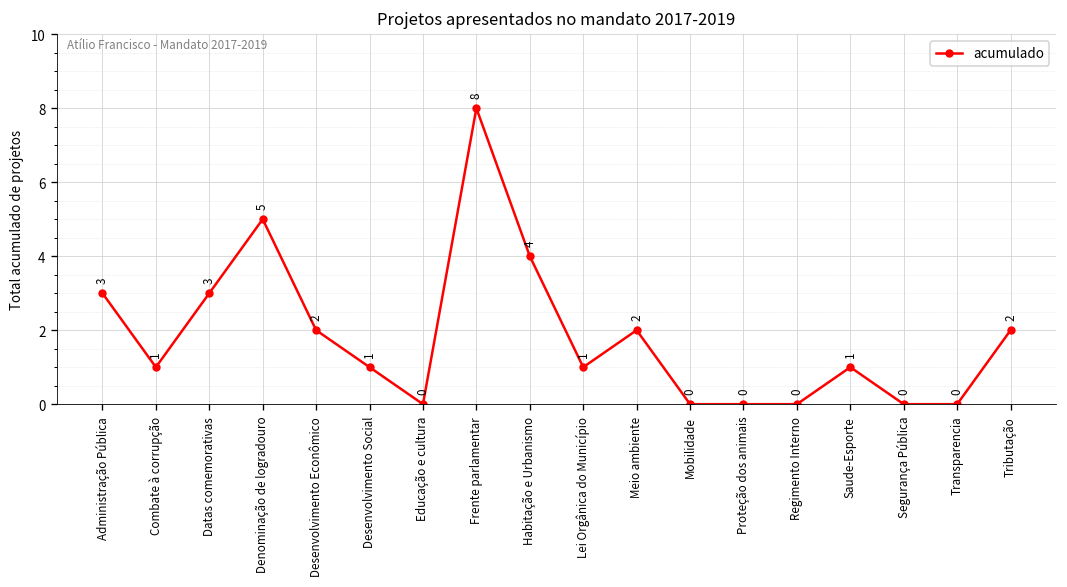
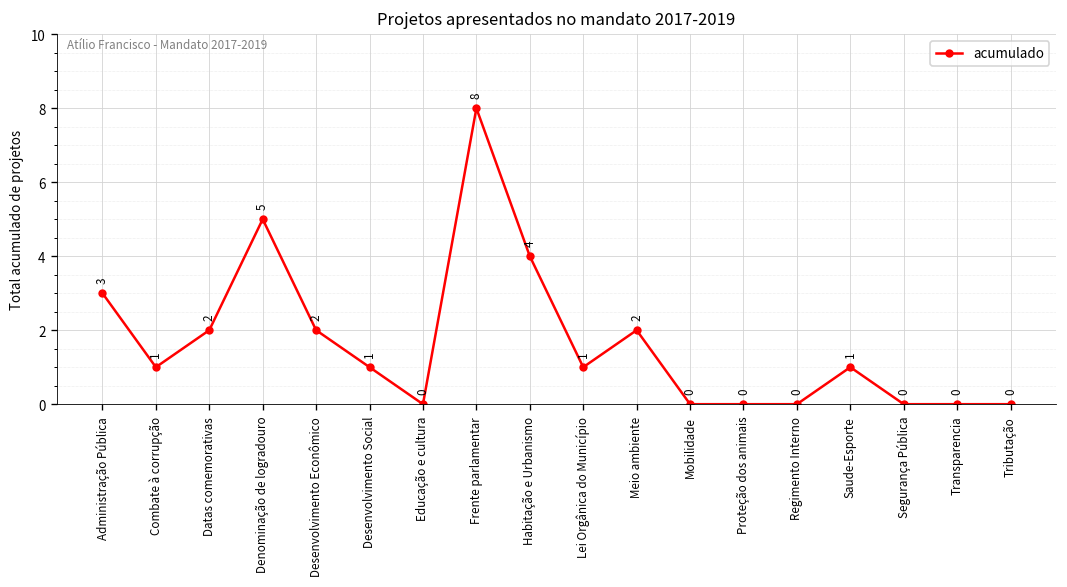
  {
    "Administração Pública": 3,
    "Combate à corrupção": 1,
-   "Datas comemorativas": 3,
+   "Datas comemorativas": 2,
    "Denominação de logradouro": 5,
    "Desenvolvimento Econômico": 2,
    "Desenvolvimento Social": 1,
    "Educação e cultura": 0,
    "Frente parlamentar": 8,
    "Habitação e Urbanismo": 4,
    "Lei Orgânica do Município": 1,
    "Meio ambiente": 2,
    "Mobilidade": 0,
    "Proteção dos animais": 0,
    "Regimento Interno": 0,
    "Saude-Esporte": 1,
    "Segurança Pública": 0,
    "Transparencia": 0,
-   "Tributação": 2
+   "Tributação": 0
  }
